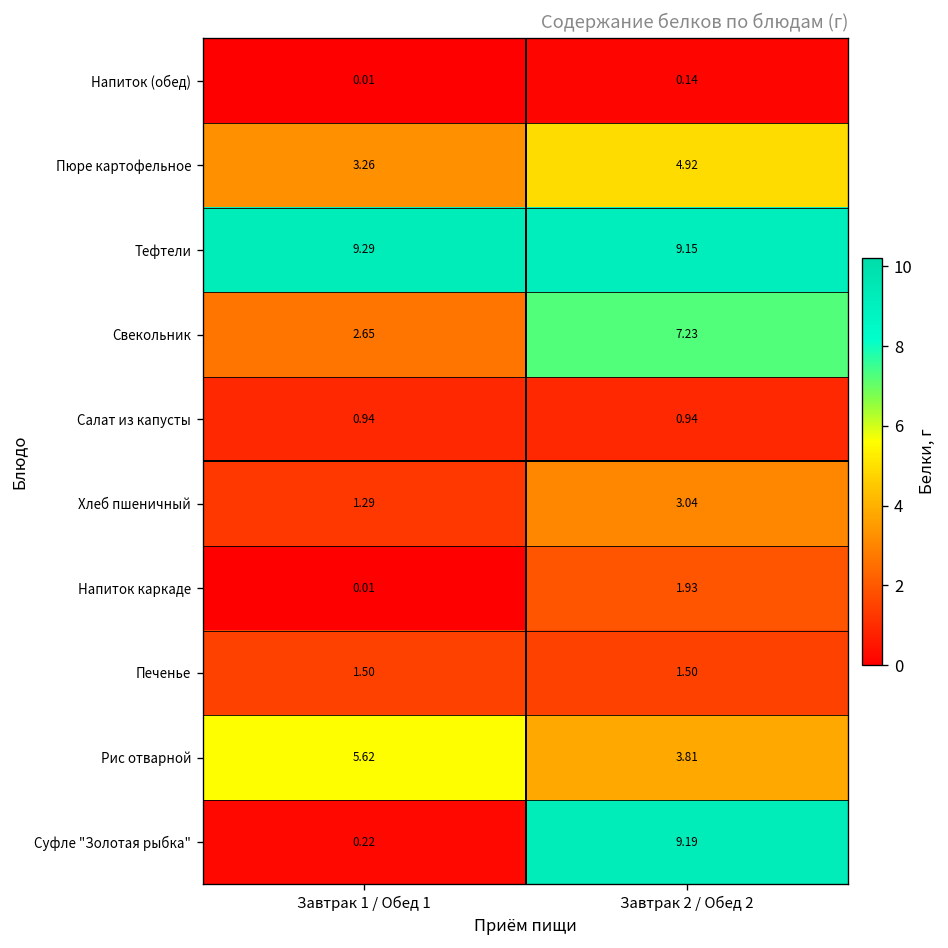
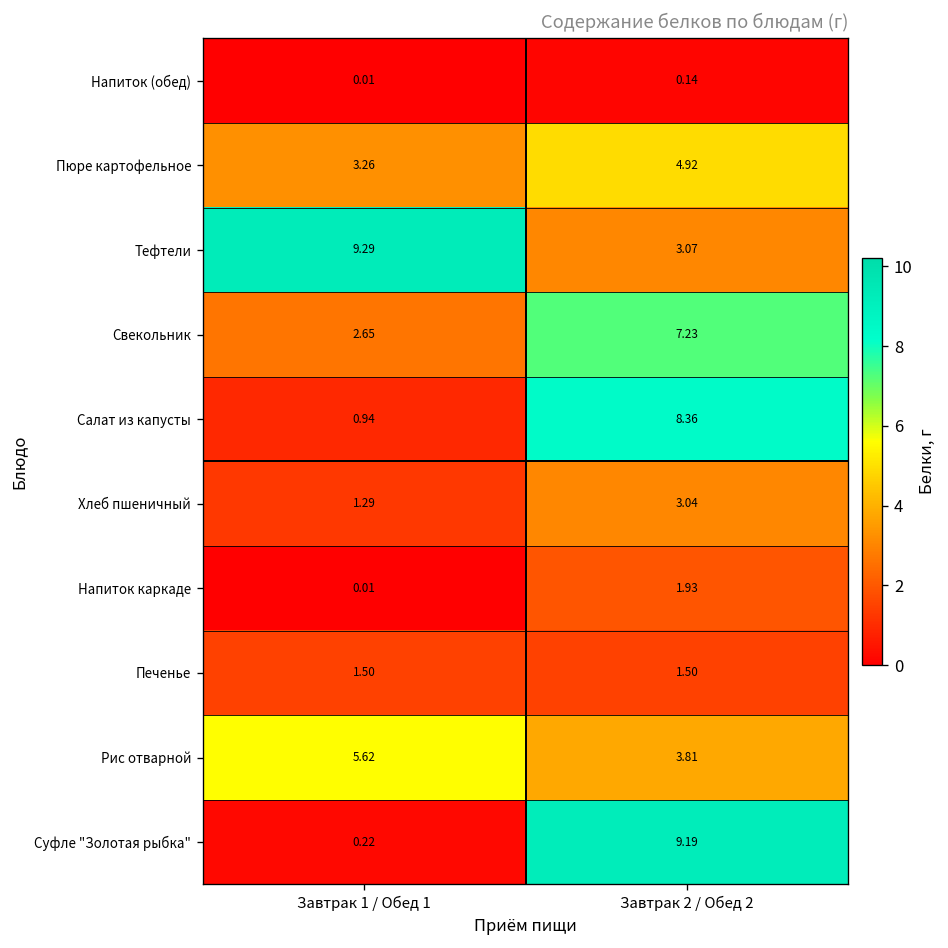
  {
    "Напиток (обед)": {
      "Завтрак 1 / Обед 1": 0.01,
      "Завтрак 2 / Обед 2": 0.14
    },
    "Пюре картофельное": {
      "Завтрак 1 / Обед 1": 3.26,
      "Завтрак 2 / Обед 2": 4.92
    },
    "Тефтели": {
      "Завтрак 1 / Обед 1": 9.29,
-     "Завтрак 2 / Обед 2": 9.15
+     "Завтрак 2 / Обед 2": 3.07
    },
    "Свекольник": {
      "Завтрак 1 / Обед 1": 2.65,
      "Завтрак 2 / Обед 2": 7.23
    },
    "Салат из капусты": {
      "Завтрак 1 / Обед 1": 0.94,
-     "Завтрак 2 / Обед 2": 0.94
+     "Завтрак 2 / Обед 2": 8.36
    },
    "Хлеб пшеничный": {
      "Завтрак 1 / Обед 1": 1.29,
      "Завтрак 2 / Обед 2": 3.04
    },
    "Напиток каркаде": {
      "Завтрак 1 / Обед 1": 0.01,
      "Завтрак 2 / Обед 2": 1.93
    },
    "Печенье": {
      "Завтрак 1 / Обед 1": 1.50,
      "Завтрак 2 / Обед 2": 1.50
    },
    "Рис отварной": {
      "Завтрак 1 / Обед 1": 5.62,
      "Завтрак 2 / Обед 2": 3.81
    },
    "Суфле \"Золотая рыбка\"": {
      "Завтрак 1 / Обед 1": 0.22,
      "Завтрак 2 / Обед 2": 9.19
    }
  }
